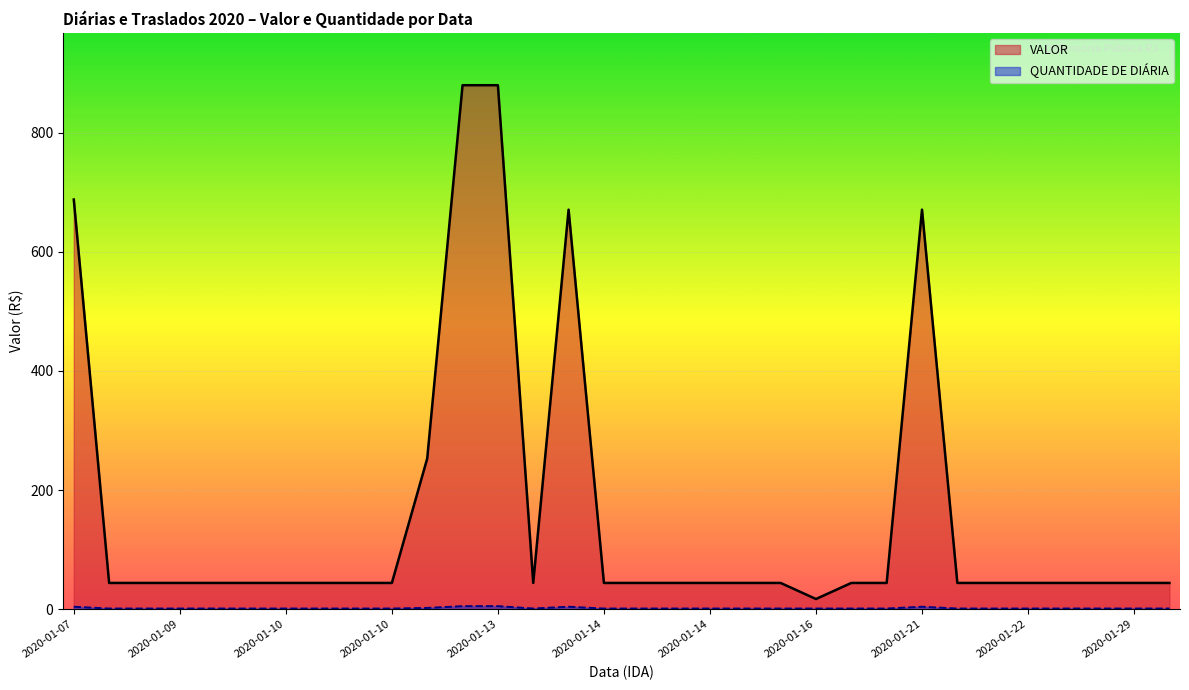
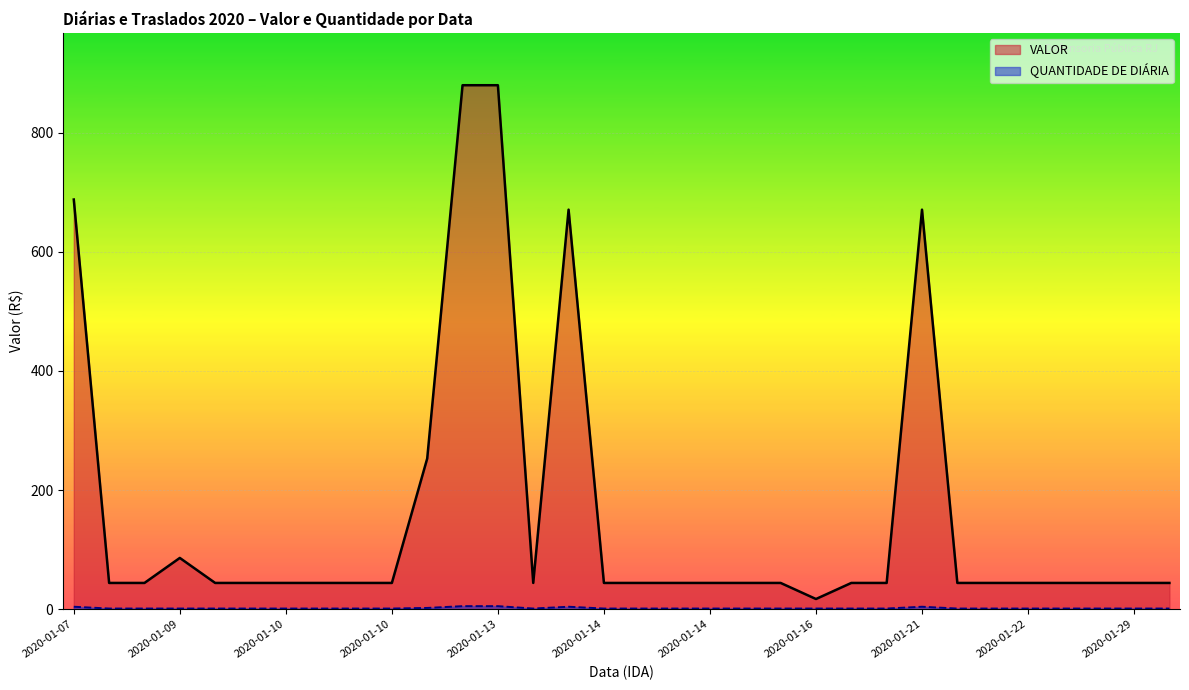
  {
    "VALOR": {
      "2020-01-07": 690,
-     "2020-01-09": 40,
+     "2020-01-09": 90,
      "2020-01-16": 20
    },
    "QUANTIDADE DE DIÁRIA": {
      "2020-01-07": 0,
      "2020-01-09": 0,
      "2020-01-16": 0
    }
  }
